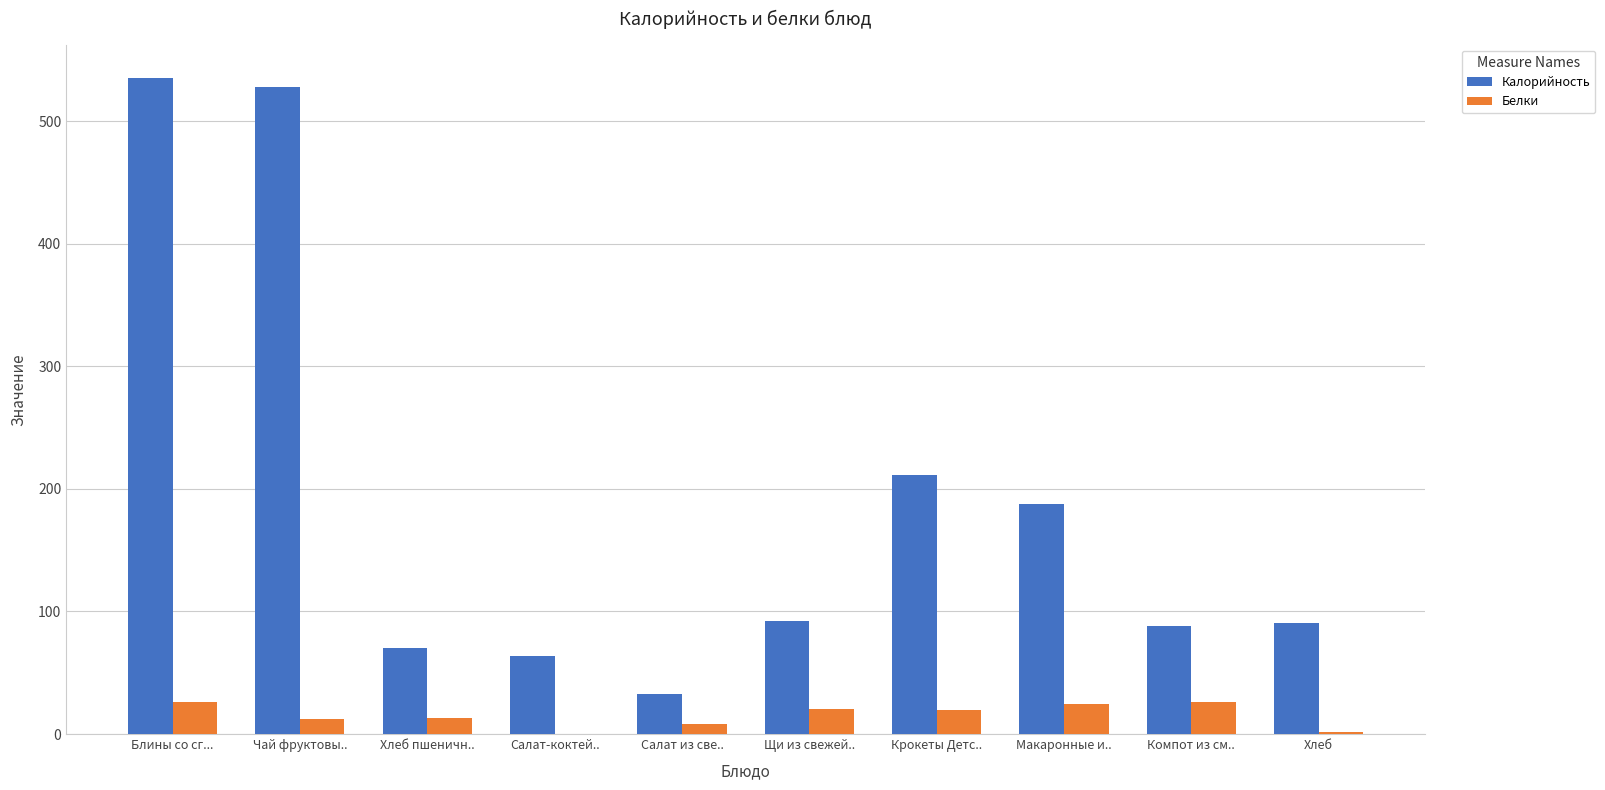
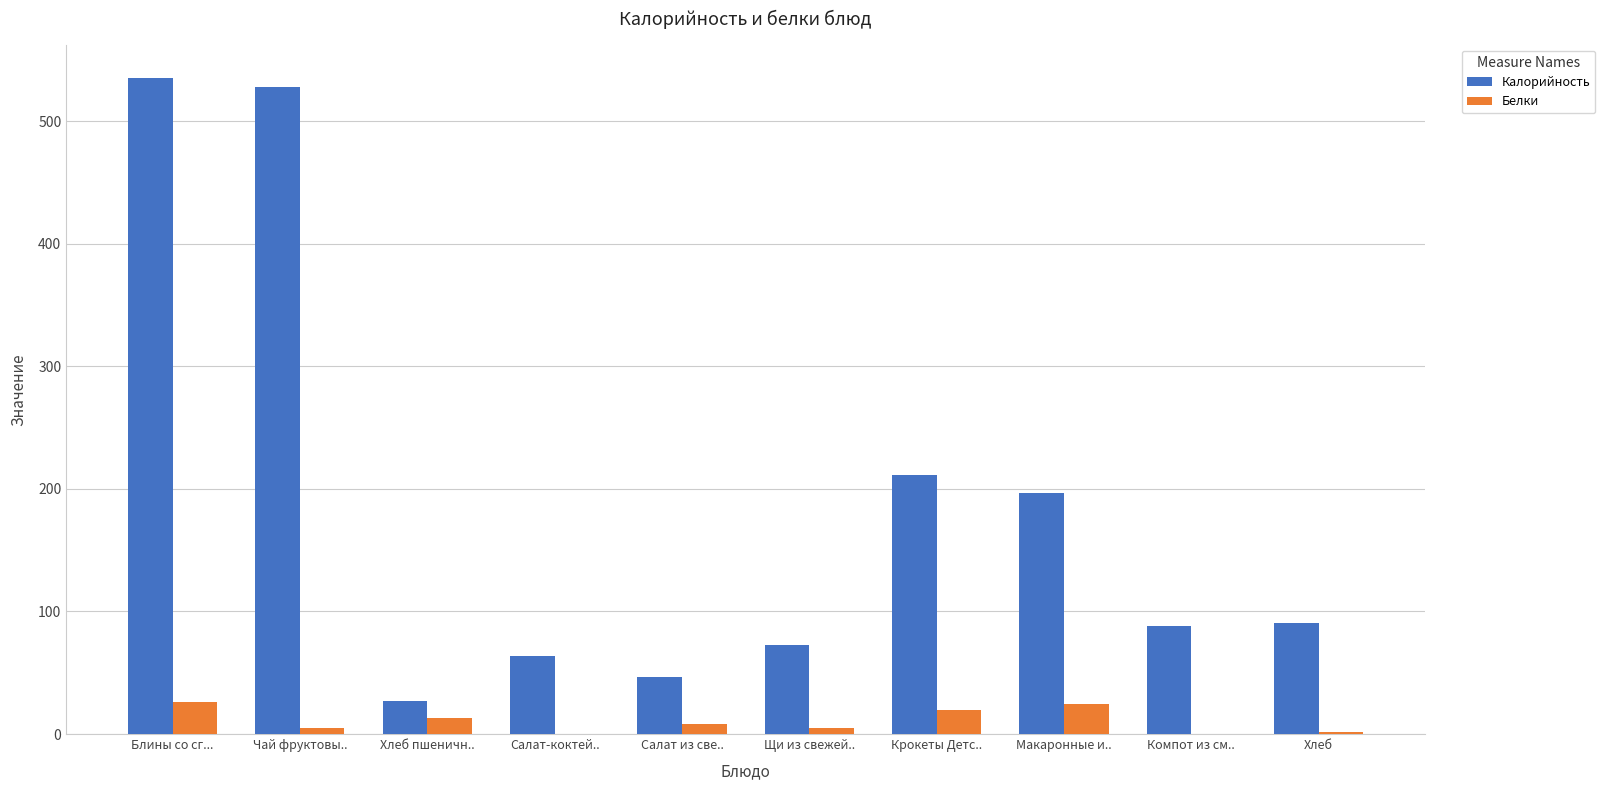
  {
    "Калорийность": {
      "Блины со сг...": 536,
      "Чай фруктовы..": 528,
-     "Хлеб пшеничн..": 70,
+     "Хлеб пшеничн..": 27,
      "Салат-коктей..": 64,
-     "Салат из све..": 33,
-     "Щи из свежей..": 92,
+     "Салат из све..": 47,
+     "Щи из свежей..": 72,
      "Крокеты Детс..": 211,
-     "Макаронные и..": 188,
+     "Макаронные и..": 197,
      "Компот из см..": 88,
      "Хлеб": 91
    },
    "Белки": {
      "Блины со сг...": 26,
-     "Чай фруктовы..": 12,
+     "Чай фруктовы..": 5,
      "Хлеб пшеничн..": 13,
      "Салат-коктей..": 0,
      "Салат из све..": 8,
-     "Щи из свежей..": 21,
+     "Щи из свежей..": 5,
      "Крокеты Детс..": 19,
      "Макаронные и..": 25,
-     "Компот из см..": 26
+     "Компот из см..": 0
    }
  }
